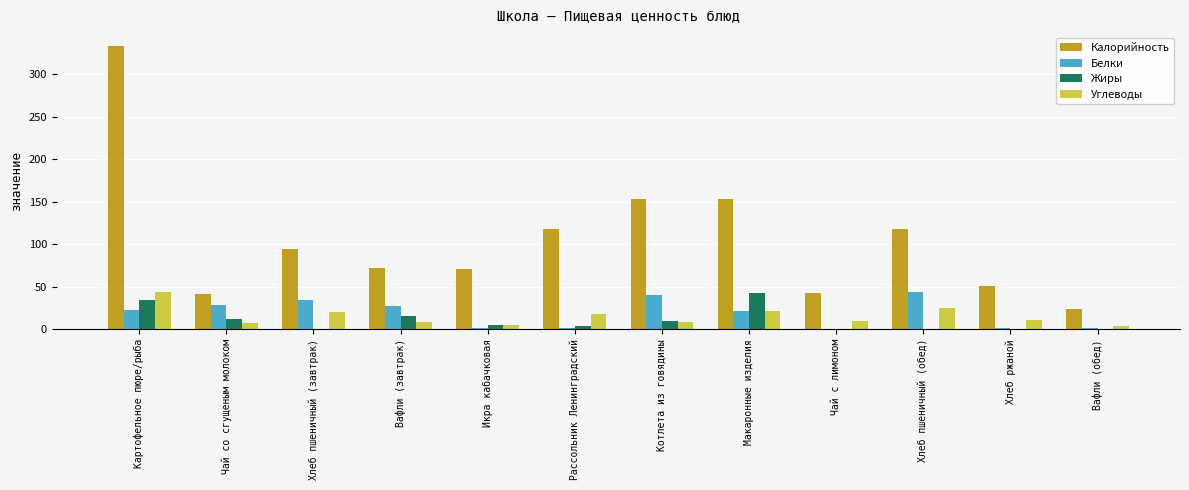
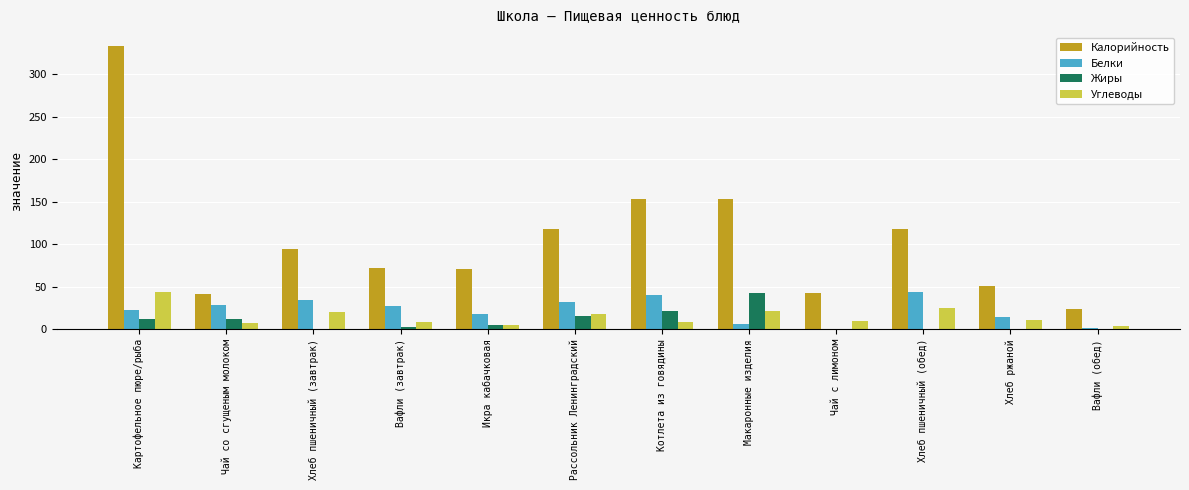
  {
    "Белки": {
      "Картофельное пюре/рыба": 20,
      "Чай со сгущеным молоком": 30,
      "Хлеб пшеничный (завтрак)": 30,
      "Вафли (завтрак)": 30,
-     "Икра кабачковая": 0,
-     "Рассольник Ленинградский": 0,
+     "Икра кабачковая": 20,
+     "Рассольник Ленинградский": 30,
      "Котлета из говядины": 40,
-     "Макаронные изделия": 20,
+     "Макаронные изделия": 10,
      "Чай с лимоном": 0,
      "Хлеб пшеничный (обед)": 40,
-     "Хлеб ржаной": 0
+     "Хлеб ржаной": 10
    },
    "Жиры": {
-     "Картофельное пюре/рыба": 40,
+     "Картофельное пюре/рыба": 10,
      "Чай со сгущеным молоком": 10,
      "Хлеб пшеничный (завтрак)": 0,
-     "Вафли (завтрак)": 20,
+     "Вафли (завтрак)": 0,
      "Икра кабачковая": 10,
-     "Рассольник Ленинградский": 0,
-     "Котлета из говядины": 10,
+     "Рассольник Ленинградский": 20,
+     "Котлета из говядины": 20,
      "Макаронные изделия": 40,
      "Чай с лимоном": 0,
      "Хлеб пшеничный (обед)": 0,
      "Хлеб ржаной": 0,
      "Вафли (обед)": 0
    }
  }
